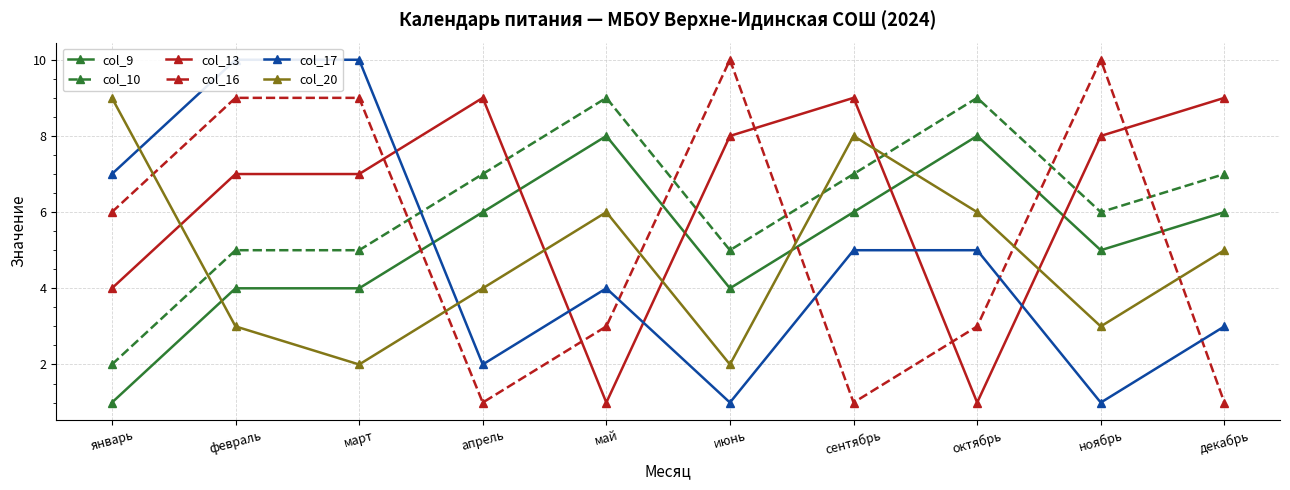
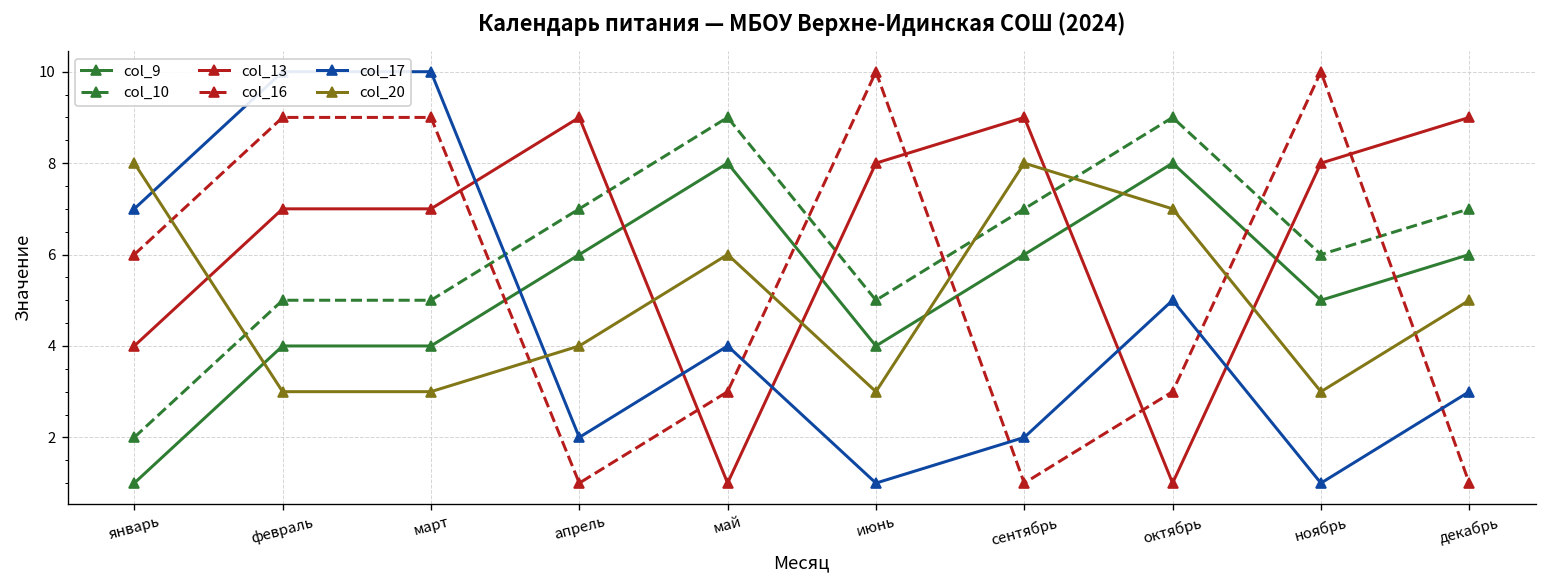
  {
    "col_17": {
      "январь": 7,
      "март": 10,
      "апрель": 2,
      "май": 4,
      "июнь": 1,
-     "сентябрь": 5,
+     "сентябрь": 2,
      "октябрь": 5,
      "ноябрь": 1,
      "декабрь": 3
    },
    "col_20": {
-     "январь": 9,
+     "январь": 8,
      "февраль": 3,
-     "март": 2,
+     "март": 3,
      "апрель": 4,
      "май": 6,
-     "июнь": 2,
+     "июнь": 3,
      "сентябрь": 8,
-     "октябрь": 6,
+     "октябрь": 7,
      "ноябрь": 3,
      "декабрь": 5
    }
  }
